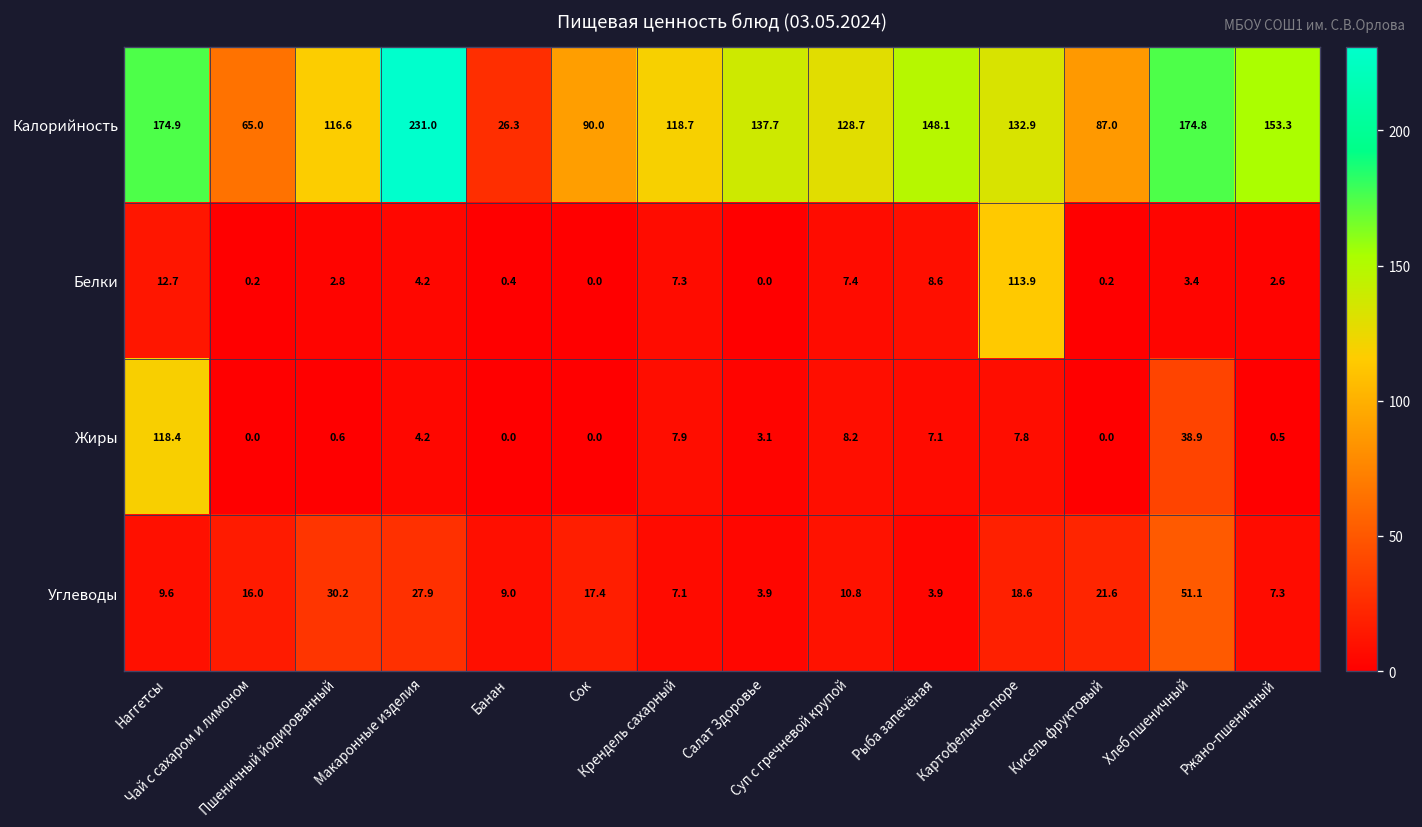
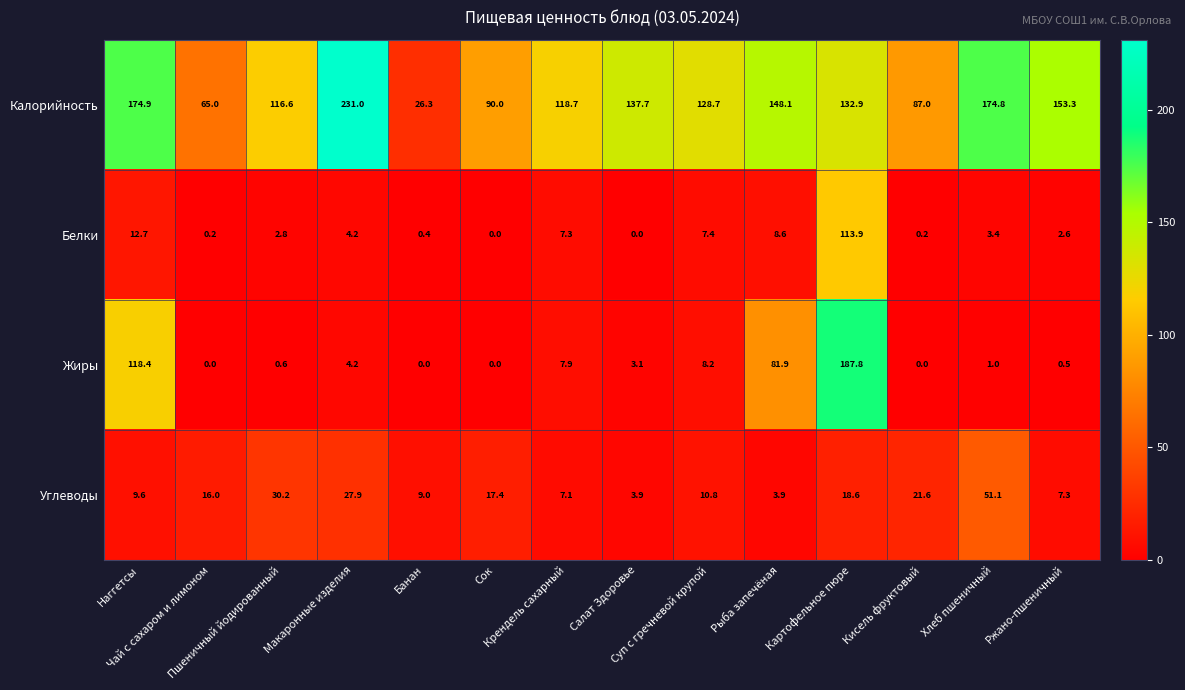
  {
    "Калорийность": {
      "Наггетсы": 174.9,
      "Чай с сахаром и лимоном": 65.0,
      "Пшеничный йодированный": 116.6,
      "Макаронные изделия": 231.0,
      "Банан": 26.3,
      "Сок": 90.0,
      "Крендель сахарный": 118.7,
      "Салат Здоровье": 137.7,
      "Суп с гречневой крупой": 128.7,
      "Рыба запечёная": 148.1,
      "Картофельное пюре": 132.9,
      "Кисель фруктовый": 87.0,
      "Хлеб пшеничный": 174.8,
      "Ржано-пшеничный": 153.3
    },
    "Белки": {
      "Наггетсы": 12.7,
      "Чай с сахаром и лимоном": 0.2,
      "Пшеничный йодированный": 2.8,
      "Макаронные изделия": 4.2,
      "Банан": 0.4,
      "Сок": 0.0,
      "Крендель сахарный": 7.3,
      "Салат Здоровье": 0.0,
      "Суп с гречневой крупой": 7.4,
      "Рыба запечёная": 8.6,
      "Картофельное пюре": 113.9,
      "Кисель фруктовый": 0.2,
      "Хлеб пшеничный": 3.4,
      "Ржано-пшеничный": 2.6
    },
    "Жиры": {
      "Наггетсы": 118.4,
      "Чай с сахаром и лимоном": 0.0,
      "Пшеничный йодированный": 0.6,
      "Макаронные изделия": 4.2,
      "Банан": 0.0,
      "Сок": 0.0,
      "Крендель сахарный": 7.9,
      "Салат Здоровье": 3.1,
      "Суп с гречневой крупой": 8.2,
-     "Рыба запечёная": 7.1,
-     "Картофельное пюре": 7.8,
+     "Рыба запечёная": 81.9,
+     "Картофельное пюре": 187.8,
      "Кисель фруктовый": 0.0,
-     "Хлеб пшеничный": 38.9,
+     "Хлеб пшеничный": 1.0,
      "Ржано-пшеничный": 0.5
    },
    "Углеводы": {
      "Наггетсы": 9.6,
      "Чай с сахаром и лимоном": 16.0,
      "Пшеничный йодированный": 30.2,
      "Макаронные изделия": 27.9,
      "Банан": 9.0,
      "Сок": 17.4,
      "Крендель сахарный": 7.1,
      "Салат Здоровье": 3.9,
      "Суп с гречневой крупой": 10.8,
      "Рыба запечёная": 3.9,
      "Картофельное пюре": 18.6,
      "Кисель фруктовый": 21.6,
      "Хлеб пшеничный": 51.1,
      "Ржано-пшеничный": 7.3
    }
  }
